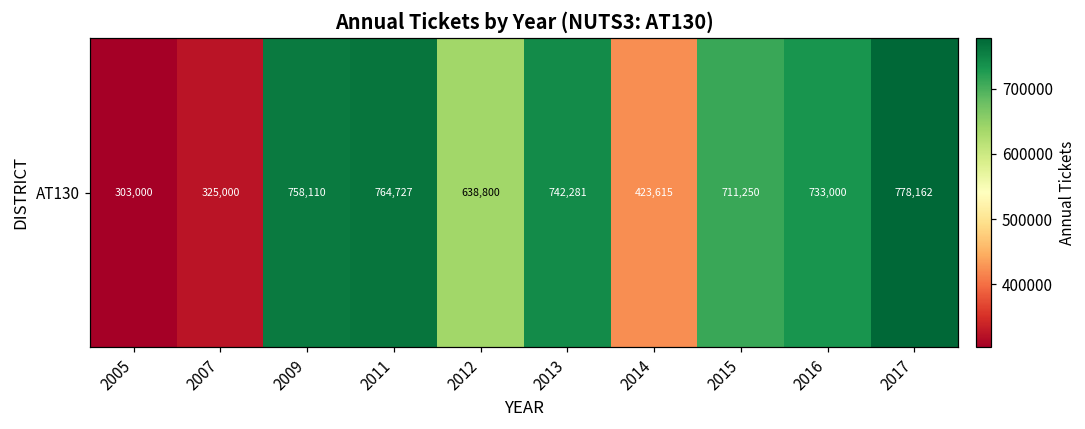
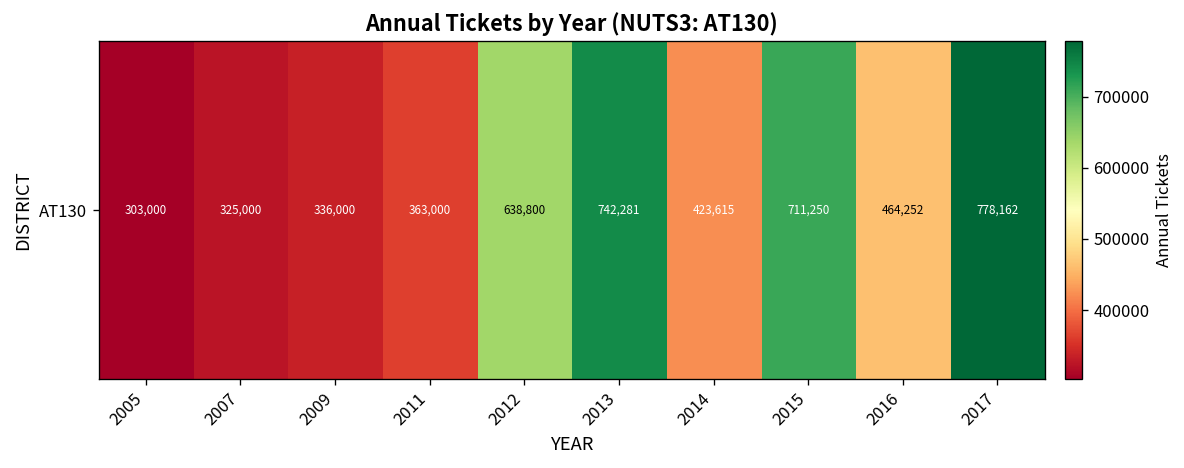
  {
    "AT130": {
      "2005": "303,000",
      "2007": "325,000",
-     "2009": "758,110",
-     "2011": "764,727",
+     "2009": "336,000",
+     "2011": "363,000",
      "2012": "638,800",
      "2013": "742,281",
      "2014": "423,615",
      "2015": "711,250",
-     "2016": "733,000",
+     "2016": "464,252",
      "2017": "778,162"
    }
  }
